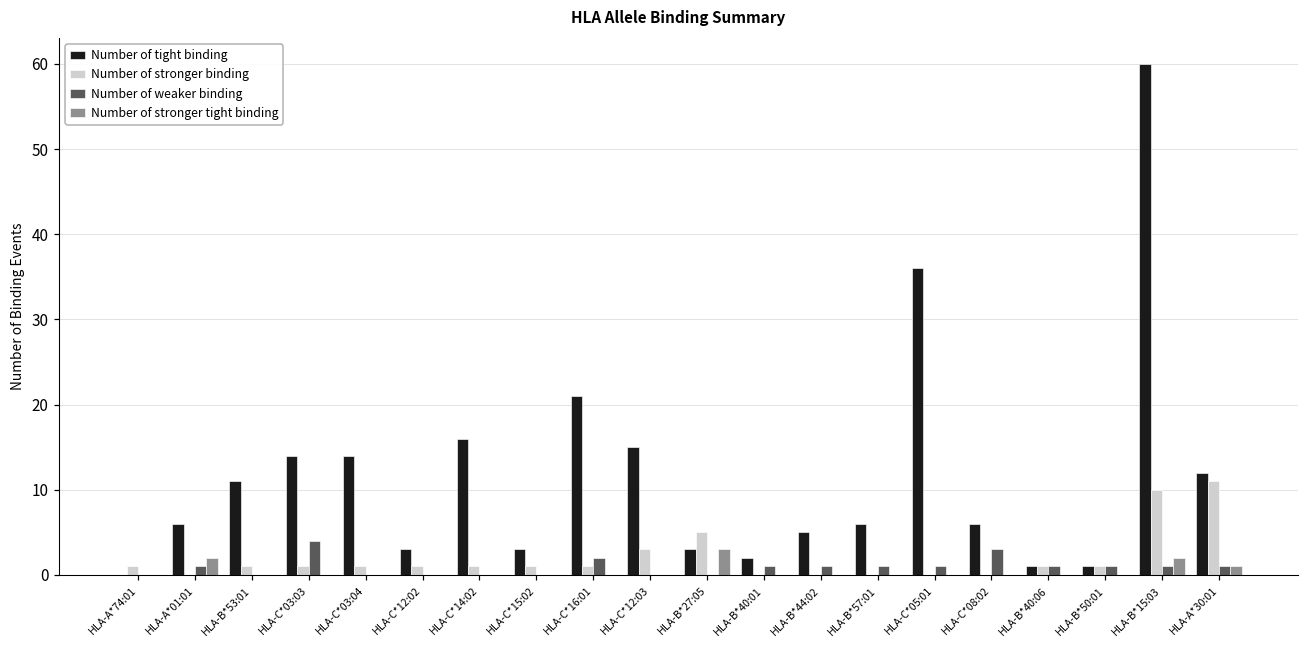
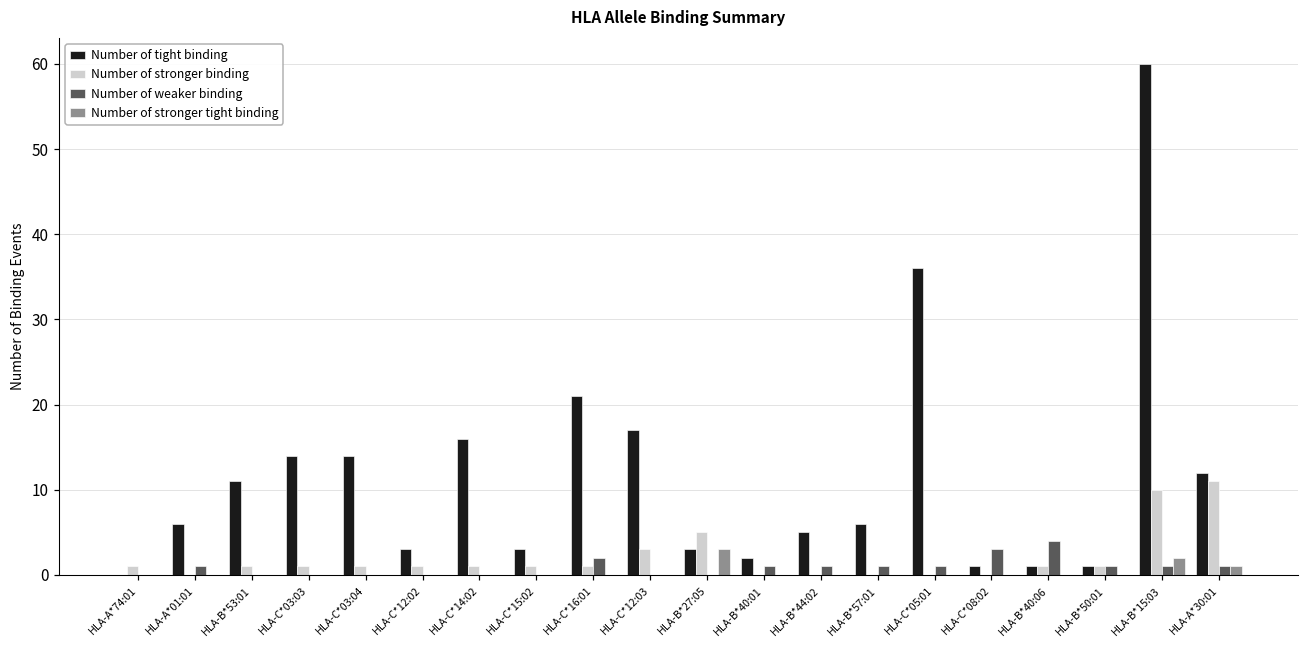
  {
    "Number of tight binding": {
      "HLA-A*74:01": 0,
      "HLA-A*01:01": 6,
      "HLA-B*53:01": 11,
      "HLA-C*03:03": 14,
      "HLA-C*03:04": 14,
      "HLA-C*12:02": 3,
      "HLA-C*14:02": 16,
      "HLA-C*15:02": 3,
      "HLA-C*16:01": 21,
-     "HLA-C*12:03": 15,
+     "HLA-C*12:03": 17,
      "HLA-B*27:05": 3,
      "HLA-B*40:01": 2,
      "HLA-B*44:02": 5,
      "HLA-B*57:01": 6,
      "HLA-C*05:01": 36,
-     "HLA-C*08:02": 6,
+     "HLA-C*08:02": 1,
      "HLA-B*40:06": 1,
      "HLA-B*50:01": 1,
      "HLA-B*15:03": 60,
      "HLA-A*30:01": 12
    },
    "Number of stronger binding": {
      "HLA-A*74:01": 1,
      "HLA-A*01:01": 0,
      "HLA-B*53:01": 1,
      "HLA-C*03:03": 1,
      "HLA-C*03:04": 1,
      "HLA-C*12:02": 1,
      "HLA-C*14:02": 1,
      "HLA-C*15:02": 1,
      "HLA-C*16:01": 1,
      "HLA-C*12:03": 3,
      "HLA-B*27:05": 5,
      "HLA-B*40:01": 0,
      "HLA-B*44:02": 0,
      "HLA-B*57:01": 0,
      "HLA-C*05:01": 0,
      "HLA-C*08:02": 0,
      "HLA-B*40:06": 1,
      "HLA-B*50:01": 1,
      "HLA-B*15:03": 10,
      "HLA-A*30:01": 11
    },
    "Number of weaker binding": {
      "HLA-A*74:01": 0,
      "HLA-A*01:01": 1,
      "HLA-B*53:01": 0,
-     "HLA-C*03:03": 4,
+     "HLA-C*03:03": 0,
      "HLA-C*03:04": 0,
      "HLA-C*12:02": 0,
      "HLA-C*14:02": 0,
      "HLA-C*15:02": 0,
      "HLA-C*16:01": 2,
      "HLA-C*12:03": 0,
      "HLA-B*27:05": 0,
      "HLA-B*40:01": 1,
      "HLA-B*44:02": 1,
      "HLA-B*57:01": 1,
      "HLA-C*05:01": 1,
      "HLA-C*08:02": 3,
-     "HLA-B*40:06": 1,
+     "HLA-B*40:06": 4,
      "HLA-B*50:01": 1,
      "HLA-B*15:03": 1,
      "HLA-A*30:01": 1
    },
    "Number of stronger tight binding": {
      "HLA-A*74:01": 0,
-     "HLA-A*01:01": 2,
+     "HLA-A*01:01": 0,
      "HLA-B*53:01": 0,
      "HLA-C*03:03": 0,
      "HLA-C*03:04": 0,
      "HLA-C*12:02": 0,
      "HLA-C*14:02": 0,
      "HLA-C*15:02": 0,
      "HLA-C*16:01": 0,
      "HLA-C*12:03": 0,
      "HLA-B*27:05": 3,
      "HLA-B*40:01": 0,
      "HLA-B*44:02": 0,
      "HLA-B*57:01": 0,
      "HLA-C*05:01": 0,
      "HLA-C*08:02": 0,
      "HLA-B*40:06": 0,
      "HLA-B*50:01": 0,
      "HLA-B*15:03": 2,
      "HLA-A*30:01": 1
    }
  }
